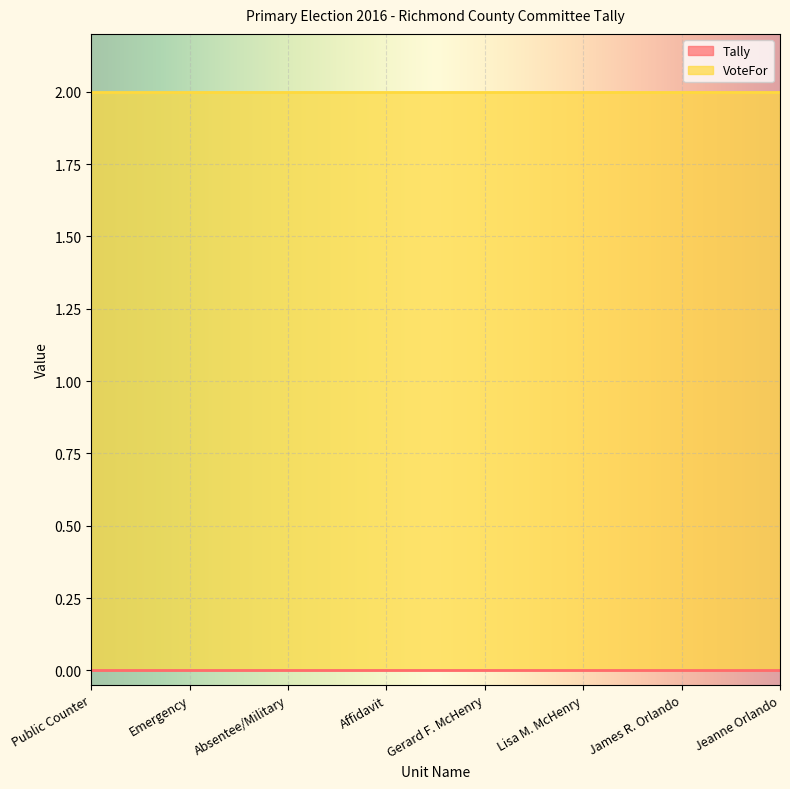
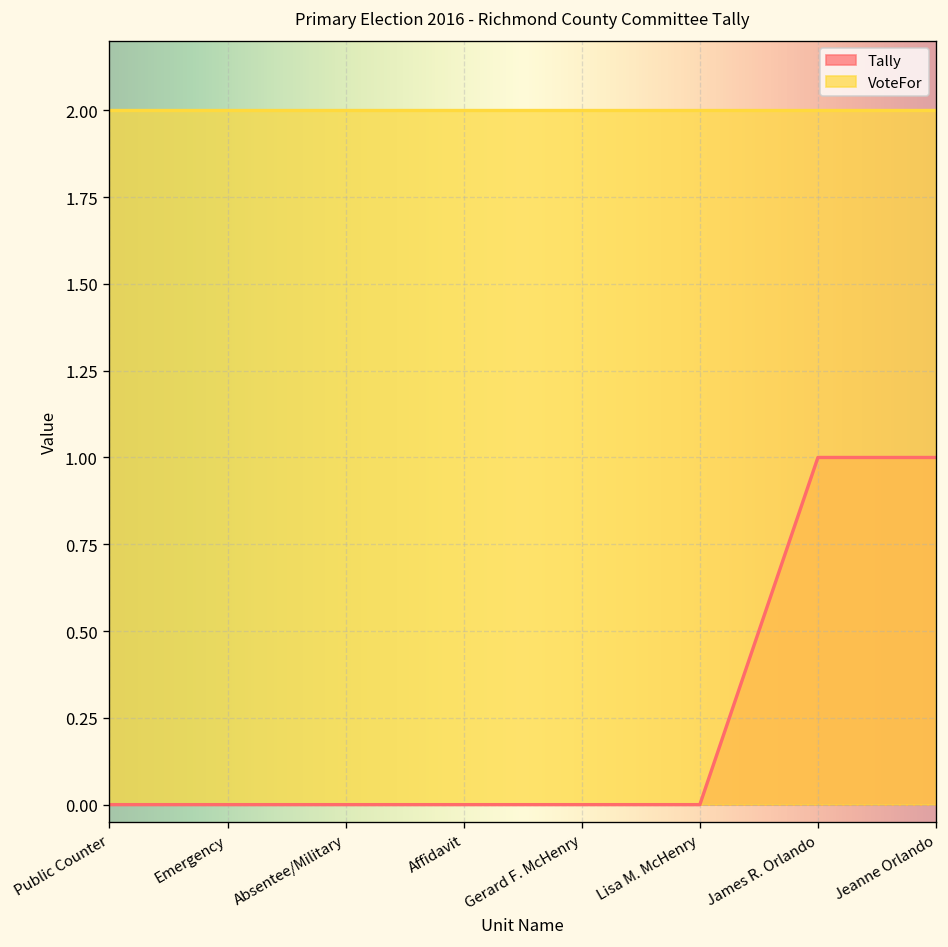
  {
    "Tally": {
      "Public Counter": 0,
      "Emergency": 0,
      "Absentee/Military": 0,
      "Affidavit": 0,
      "Gerard F. McHenry": 0,
      "Lisa M. McHenry": 0,
-     "James R. Orlando": 0,
-     "Jeanne Orlando": 0
+     "James R. Orlando": 1,
+     "Jeanne Orlando": 1
    },
    "VoteFor": {
      "Public Counter": 2,
      "Emergency": 2,
      "Absentee/Military": 2,
      "Affidavit": 2,
      "Gerard F. McHenry": 2,
      "Lisa M. McHenry": 2,
      "James R. Orlando": 2,
      "Jeanne Orlando": 2
    }
  }
